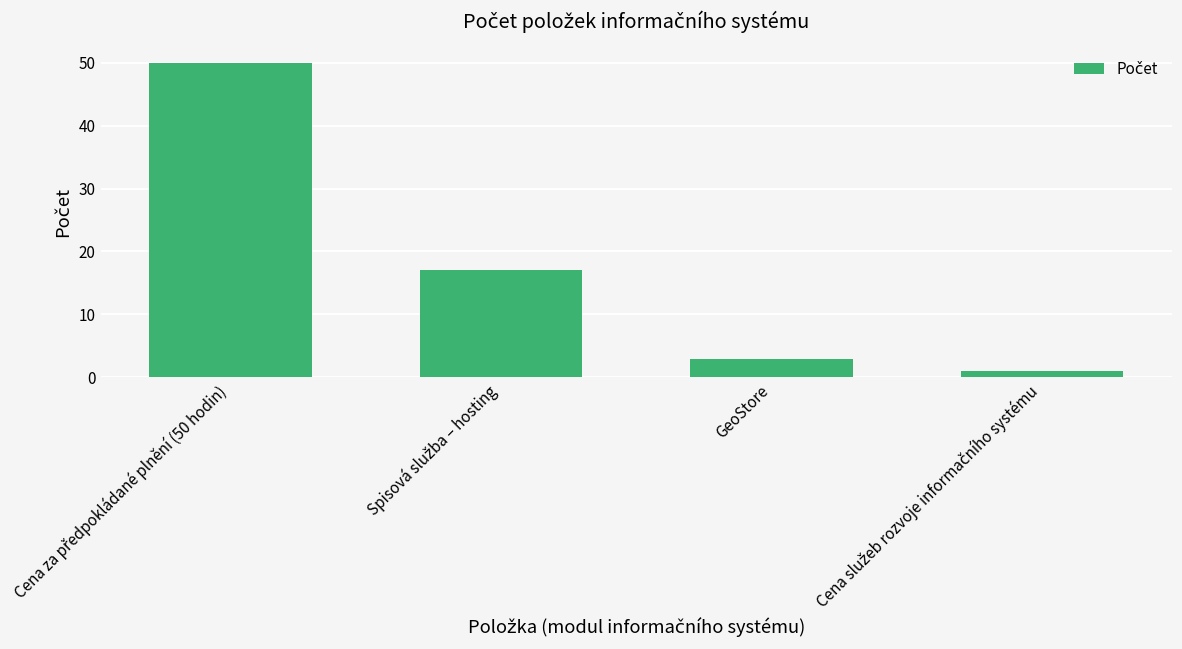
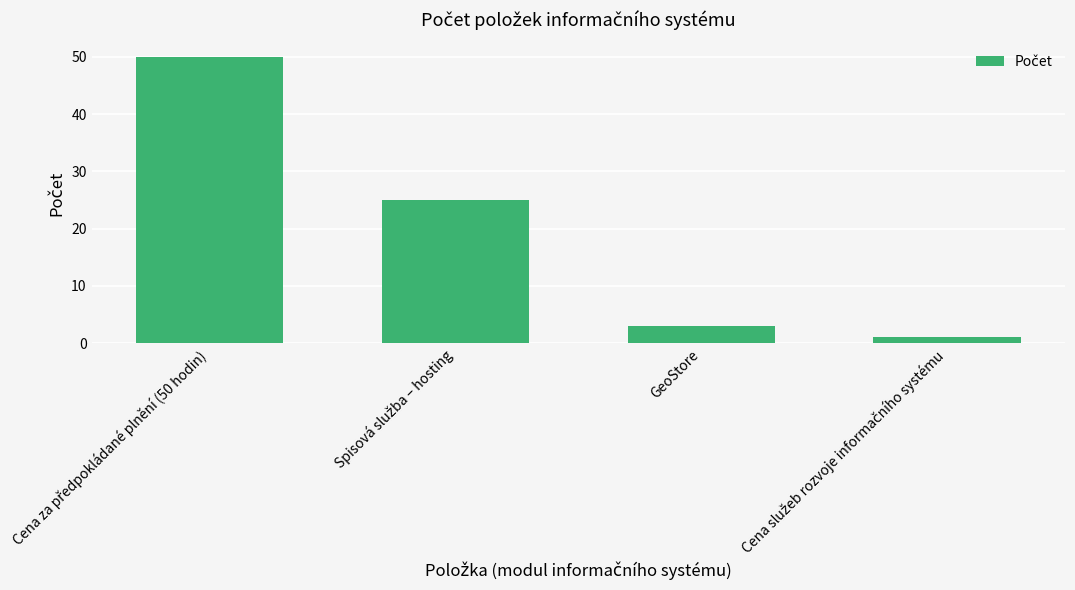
  {
    "Cena za předpokládané plnění (50 hodin)": 50,
-   "Spisová služba – hosting": 17,
+   "Spisová služba – hosting": 25,
    "GeoStore": 3,
    "Cena služeb rozvoje informačního systému": 1
  }
